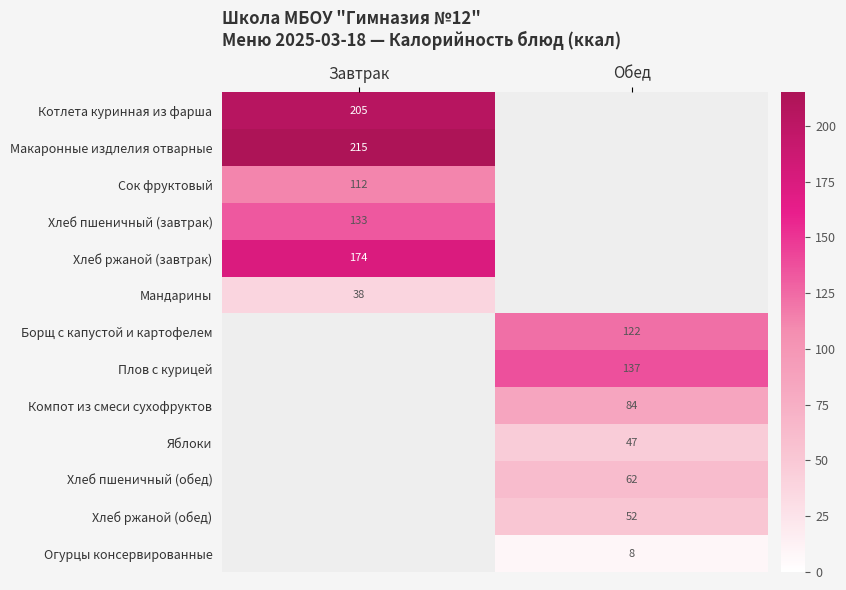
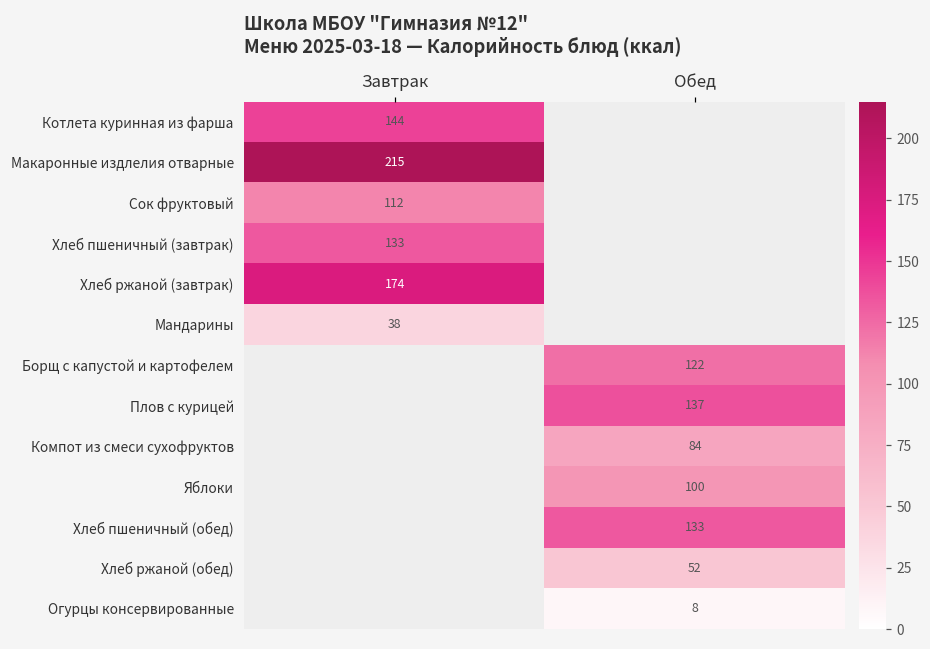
  {
    "Котлета куринная из фарша": {
-     "Завтрак": 205
+     "Завтрак": 144
    },
    "Макаронные издлелия отварные": {
      "Завтрак": 215
    },
    "Сок фруктовый": {
      "Завтрак": 112
    },
    "Хлеб пшеничный (завтрак)": {
      "Завтрак": 133
    },
    "Хлеб ржаной (завтрак)": {
      "Завтрак": 174
    },
    "Мандарины": {
      "Завтрак": 38
    },
    "Борщ с капустой и картофелем": {
      "Обед": 122
    },
    "Плов с курицей": {
      "Обед": 137
    },
    "Компот из смеси сухофруктов": {
      "Обед": 84
    },
    "Яблоки": {
-     "Обед": 47
+     "Обед": 100
    },
    "Хлеб пшеничный (обед)": {
-     "Обед": 62
+     "Обед": 133
    },
    "Хлеб ржаной (обед)": {
      "Обед": 52
    },
    "Огурцы консервированные": {
      "Обед": 8
    }
  }
